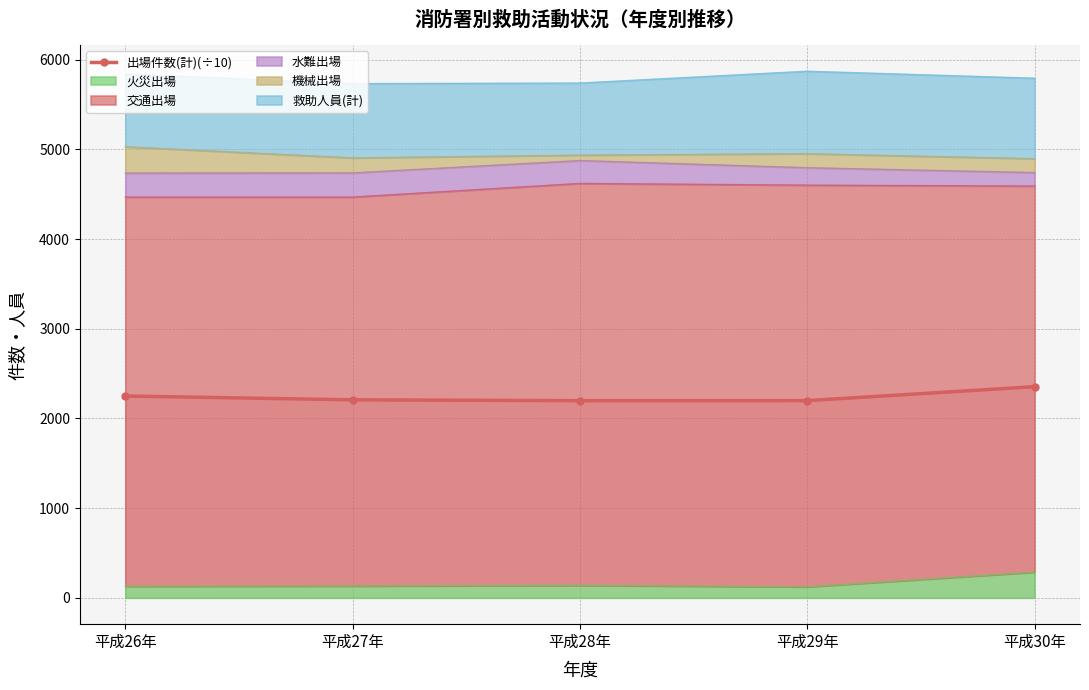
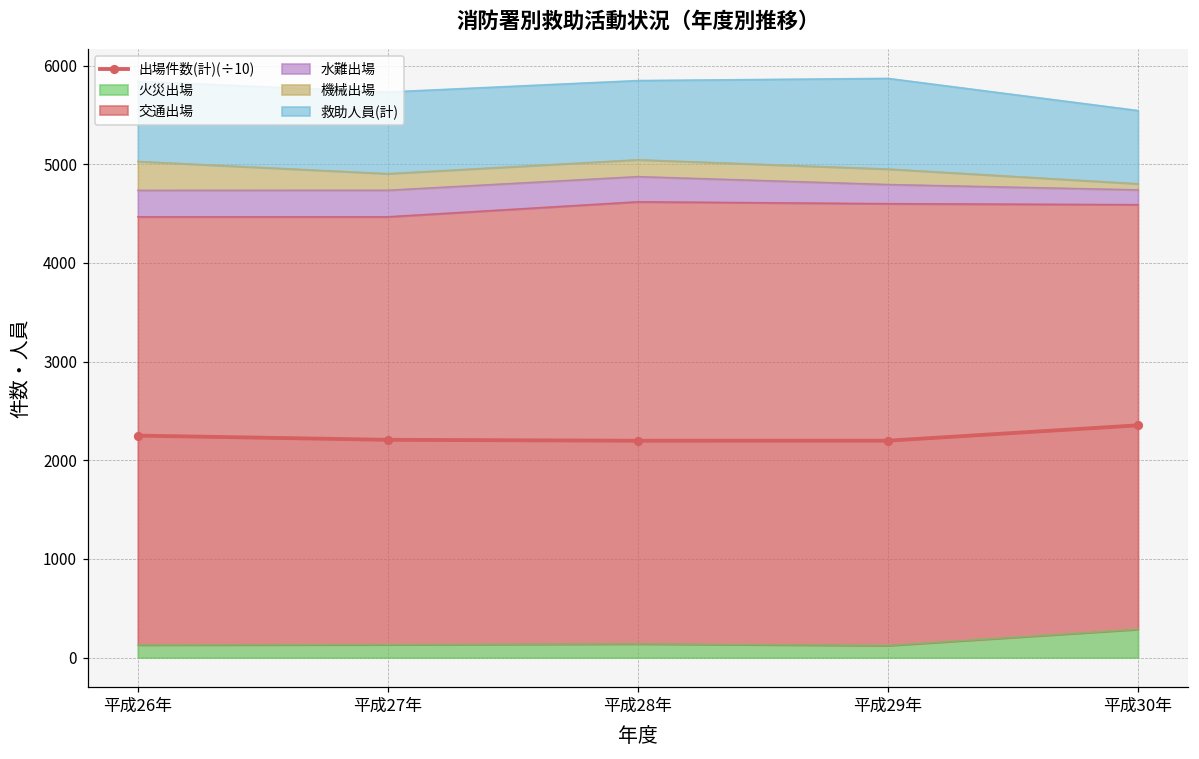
  {
    "火災出場": {
      "平成26年": 100,
      "平成27年": 100,
      "平成28年": 100,
      "平成29年": 100,
      "平成30年": 300
    },
    "水難出場": {
      "平成26年": 300,
      "平成27年": 300,
      "平成28年": 300,
      "平成29年": 200,
      "平成30年": 200
    },
    "機械出場": {
      "平成26年": 300,
      "平成27年": 200,
-     "平成28年": 100,
+     "平成28年": 200,
      "平成29年": 200,
-     "平成30年": 200
+     "平成30年": 100
    },
    "救助人員(計)": {
      "平成28年": 800,
      "平成29年": 900,
-     "平成30年": 900
+     "平成30年": 700
    }
  }
